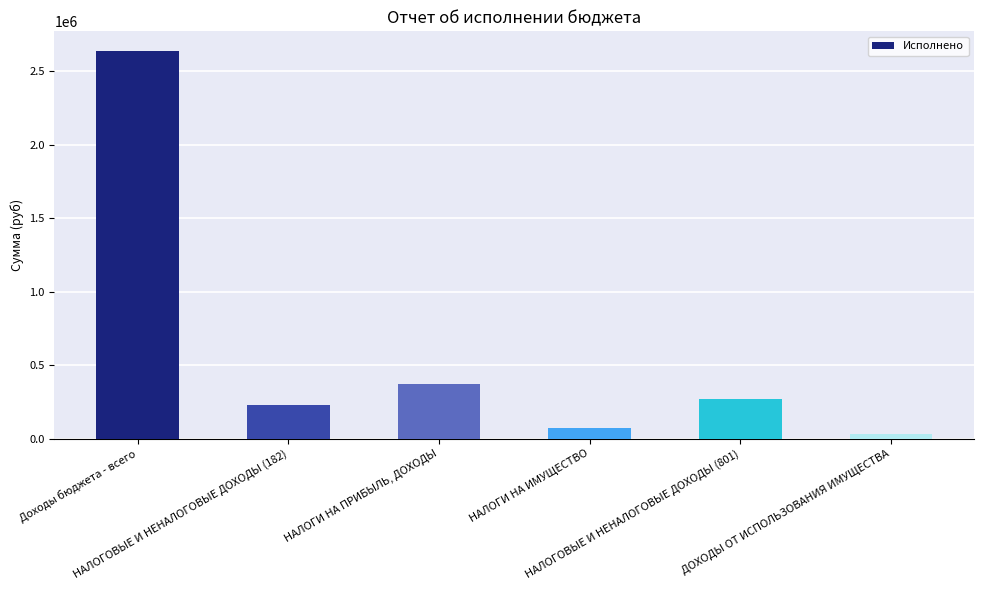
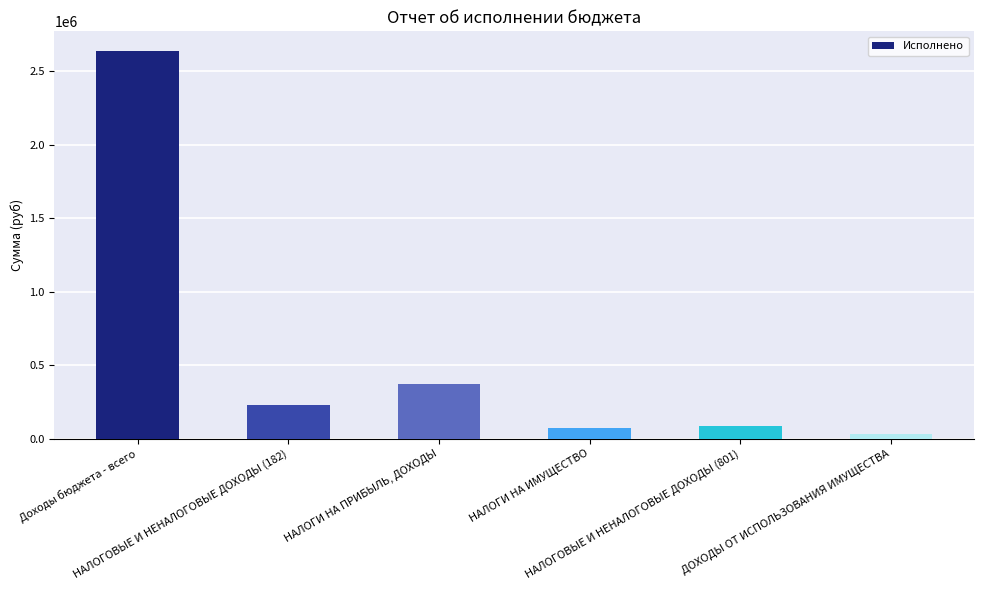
  {
    "Доходы бюджета - всего": 2640000,
    "НАЛОГОВЫЕ И НЕНАЛОГОВЫЕ ДОХОДЫ (182)": 230000,
    "НАЛОГИ НА ПРИБЫЛЬ, ДОХОДЫ": 370000,
    "НАЛОГИ НА ИМУЩЕСТВО": 70000,
-   "НАЛОГОВЫЕ И НЕНАЛОГОВЫЕ ДОХОДЫ (801)": 270000,
+   "НАЛОГОВЫЕ И НЕНАЛОГОВЫЕ ДОХОДЫ (801)": 90000,
    "ДОХОДЫ ОТ ИСПОЛЬЗОВАНИЯ ИМУЩЕСТВА": 30000
  }
